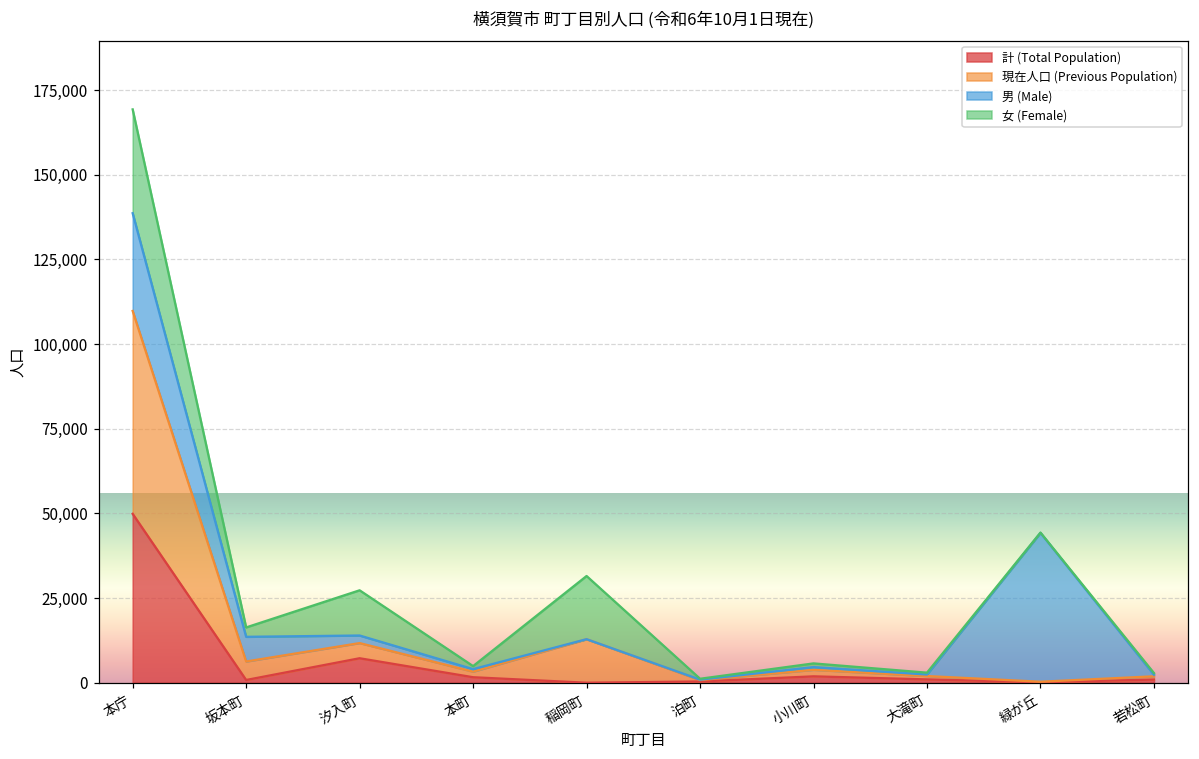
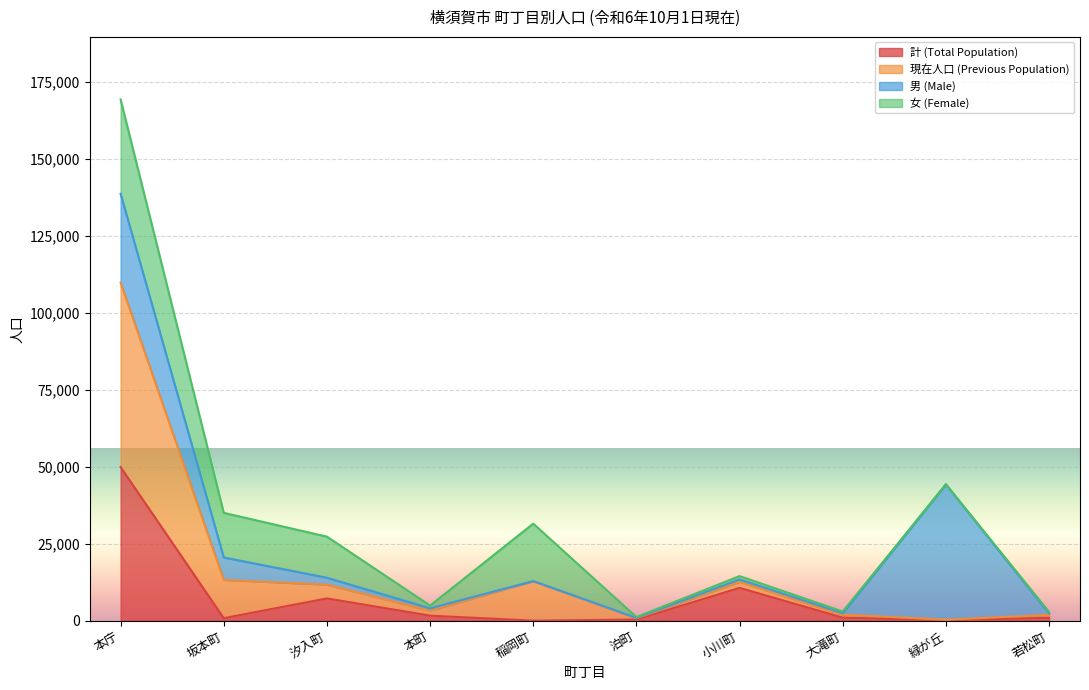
  {
    "計 (Total Population)": {
      "本庁": "50,000",
      "坂本町": "1,000",
      "汐入町": "7,000",
      "本町": "2,000",
      "稲岡町": "0",
-     "小川町": "2,000",
+     "小川町": "11,000",
      "大滝町": "1,000",
      "若松町": "1,000"
    },
    "現在人口 (Previous Population)": {
      "本庁": "60,000",
-     "坂本町": "5,000",
+     "坂本町": "12,000",
      "汐入町": "4,000"
    },
    "男 (Male)": {
      "本庁": "29,000",
      "坂本町": "7,000",
      "汐入町": "2,000"
    },
    "女 (Female)": {
      "本庁": "31,000",
-     "坂本町": "3,000",
+     "坂本町": "14,000",
      "汐入町": "13,000",
      "本町": "1,000",
      "稲岡町": "19,000",
      "小川町": "1,000"
    }
  }
